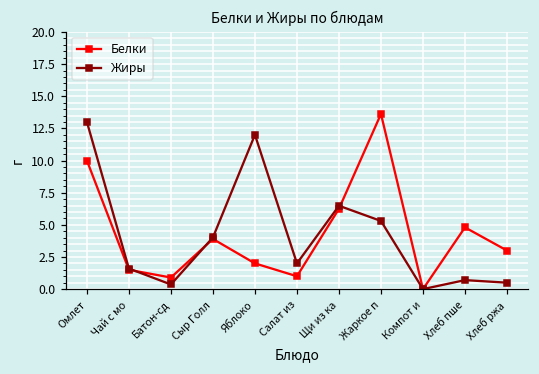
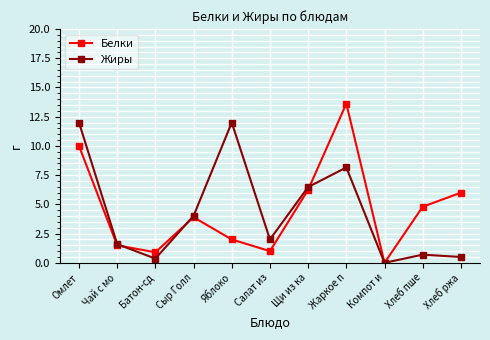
  {
    "Белки": {
      "Омлет": 10,
      "Батон-сд": 1,
      "Яблоко": 2,
      "Салат из": 1,
      "Щи из ка": 6.2,
      "Жаркое п": 13.6,
      "Хлеб пше": 5,
-     "Хлеб ржа": 3
+     "Хлеб ржа": 6
    },
    "Жиры": {
-     "Омлет": 13,
+     "Омлет": 12,
      "Батон-сд": 0.4,
      "Яблоко": 12.0,
      "Салат из": 2.0,
      "Щи из ка": 6.5,
-     "Жаркое п": 5.3,
+     "Жаркое п": 8.2,
      "Хлеб пше": 0.7,
      "Хлеб ржа": 0.5
    }
  }
